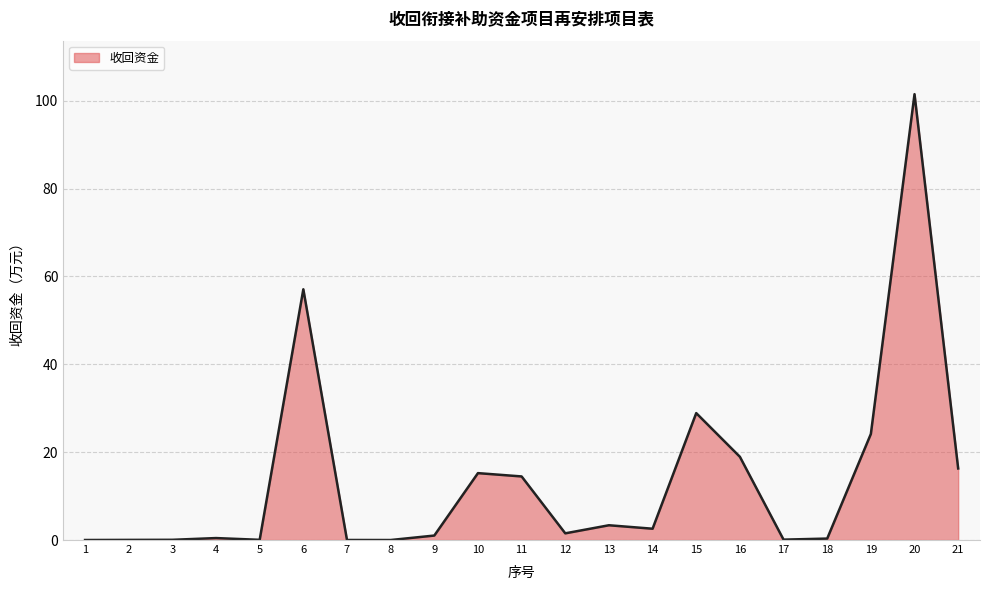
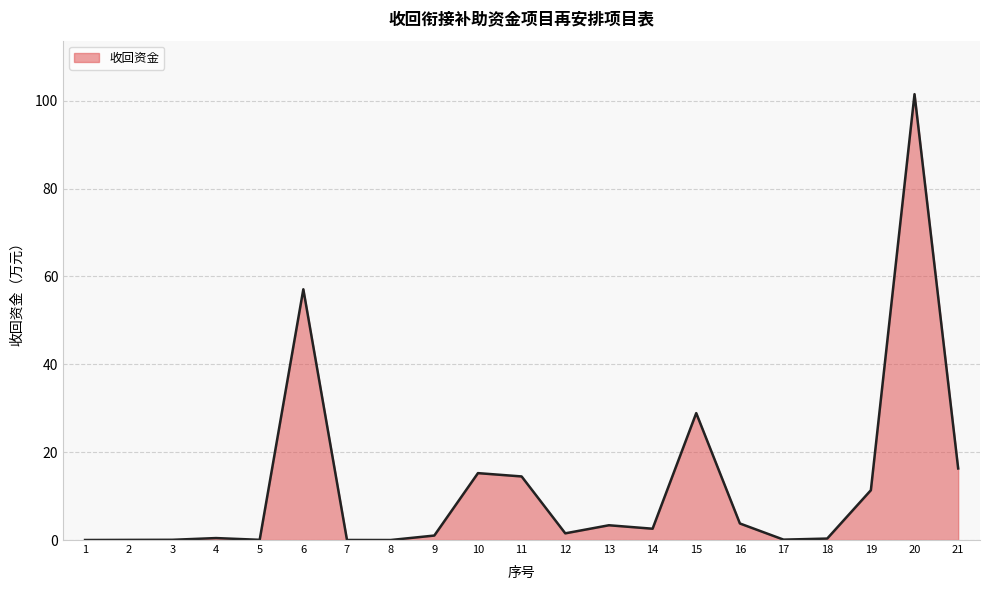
  {
    "1": 0,
    "2": 0,
    "3": 0,
    "4": 0,
    "5": 0,
    "6": 57,
    "7": 0,
    "8": 0,
    "9": 1,
    "10": 15,
    "11": 14,
    "12": 2,
    "13": 3,
    "14": 3,
    "15": 29,
-   "16": 19,
+   "16": 4,
    "17": 0,
    "18": 0,
-   "19": 24,
+   "19": 11,
    "20": 102,
    "21": 16
  }
